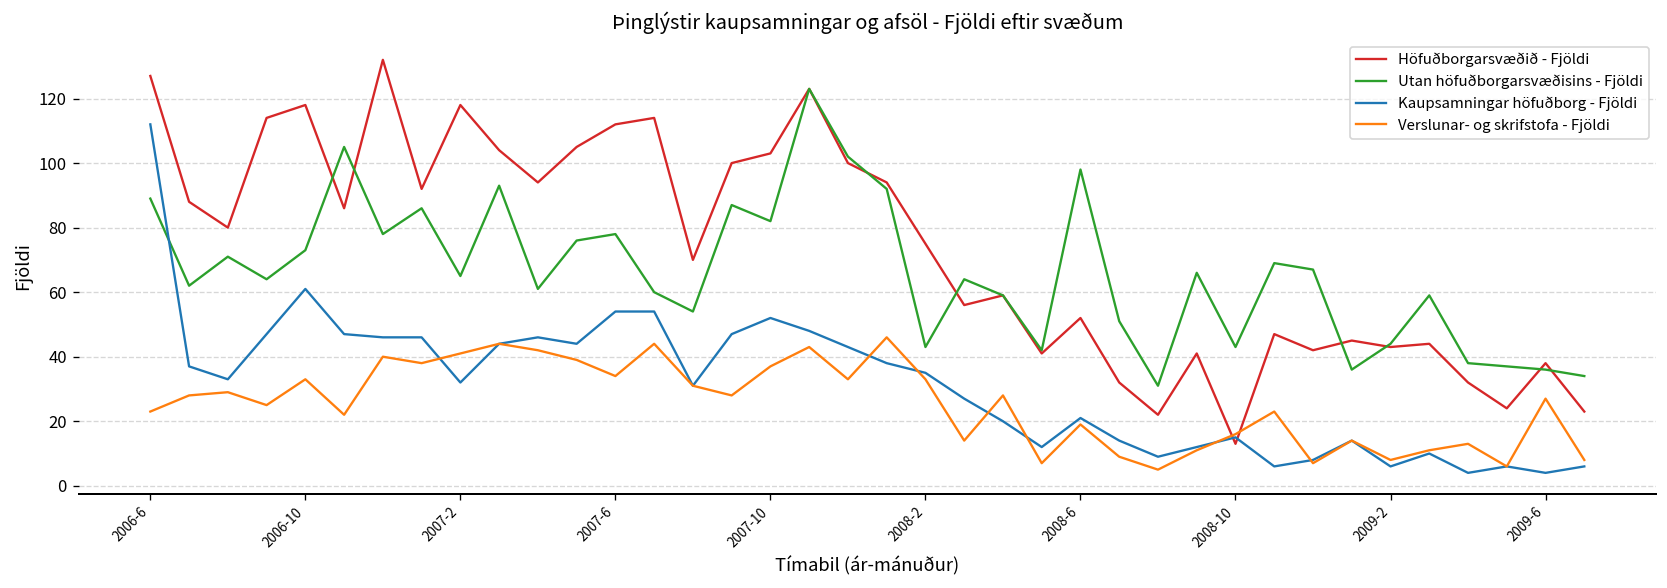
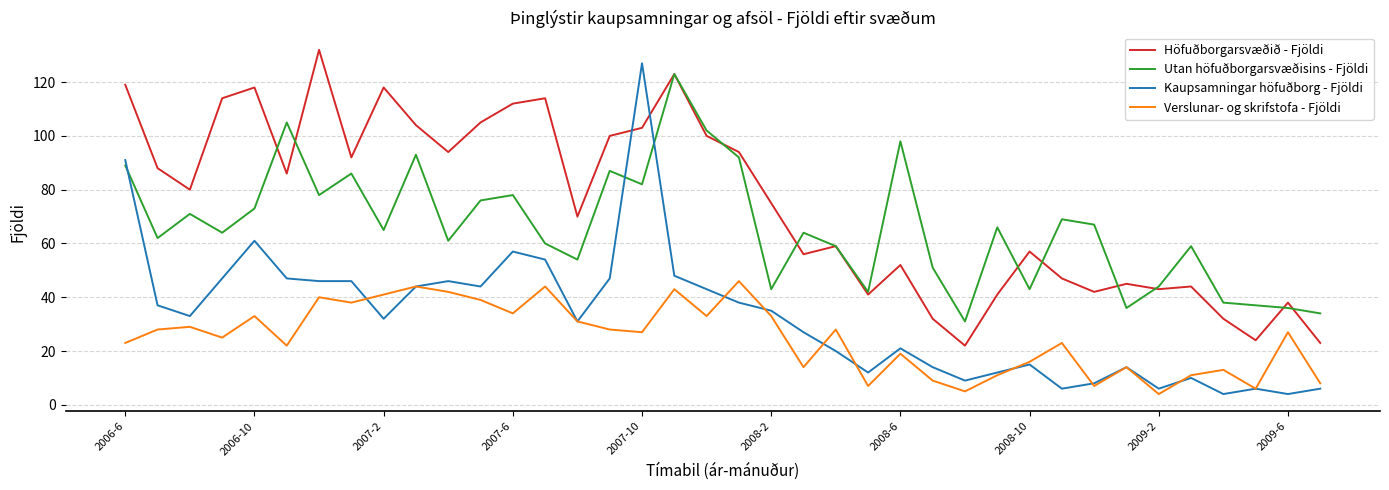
  {
    "Höfuðborgarsvæðið - Fjöldi": {
-     "2006-6": 127,
+     "2006-6": 119,
      "2006-10": 118,
      "2007-2": 118,
      "2007-6": 112,
      "2007-10": 103,
      "2008-2": 75,
      "2008-6": 52,
-     "2008-10": 13,
+     "2008-10": 57,
      "2009-2": 43,
      "2009-6": 38
    },
    "Utan höfuðborgarsvæðisins - Fjöldi": {
      "2006-6": 89,
      "2006-10": 73,
      "2007-2": 65,
      "2007-6": 78,
      "2007-10": 82,
      "2008-2": 43,
      "2008-6": 98,
      "2008-10": 43,
      "2009-2": 44,
      "2009-6": 36
    },
    "Kaupsamningar höfuðborg - Fjöldi": {
-     "2006-6": 112,
+     "2006-6": 91,
      "2006-10": 61,
      "2007-2": 32,
-     "2007-6": 54,
-     "2007-10": 52,
+     "2007-6": 57,
+     "2007-10": 127,
      "2008-2": 35,
      "2008-6": 21,
      "2008-10": 15,
      "2009-2": 6,
      "2009-6": 4
    },
    "Verslunar- og skrifstofa - Fjöldi": {
      "2006-6": 23,
      "2006-10": 33,
      "2007-2": 41,
      "2007-6": 34,
-     "2007-10": 37,
+     "2007-10": 27,
      "2008-2": 33,
      "2008-6": 19,
      "2008-10": 16,
-     "2009-2": 8,
+     "2009-2": 4,
      "2009-6": 27
    }
  }
